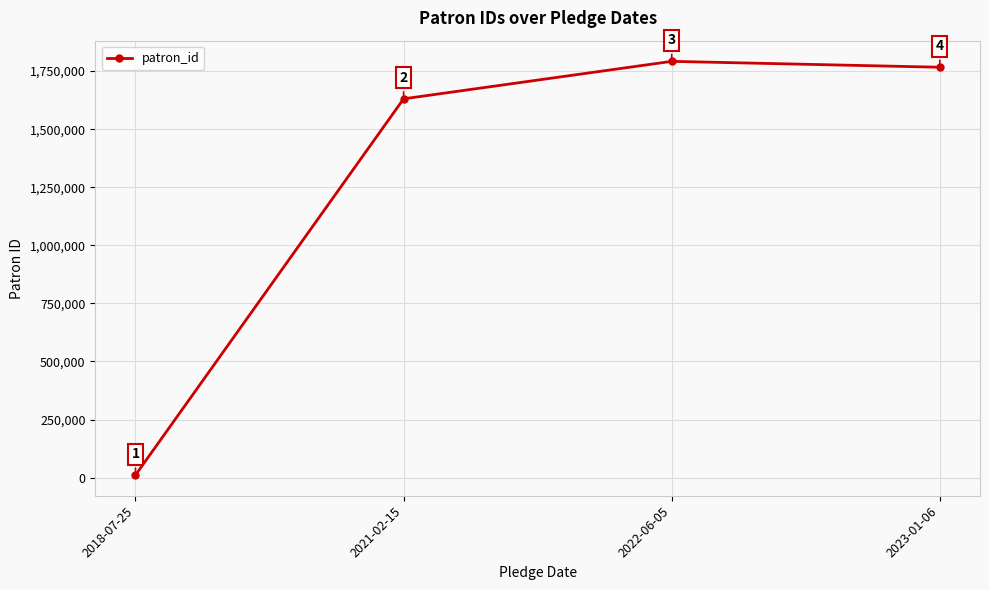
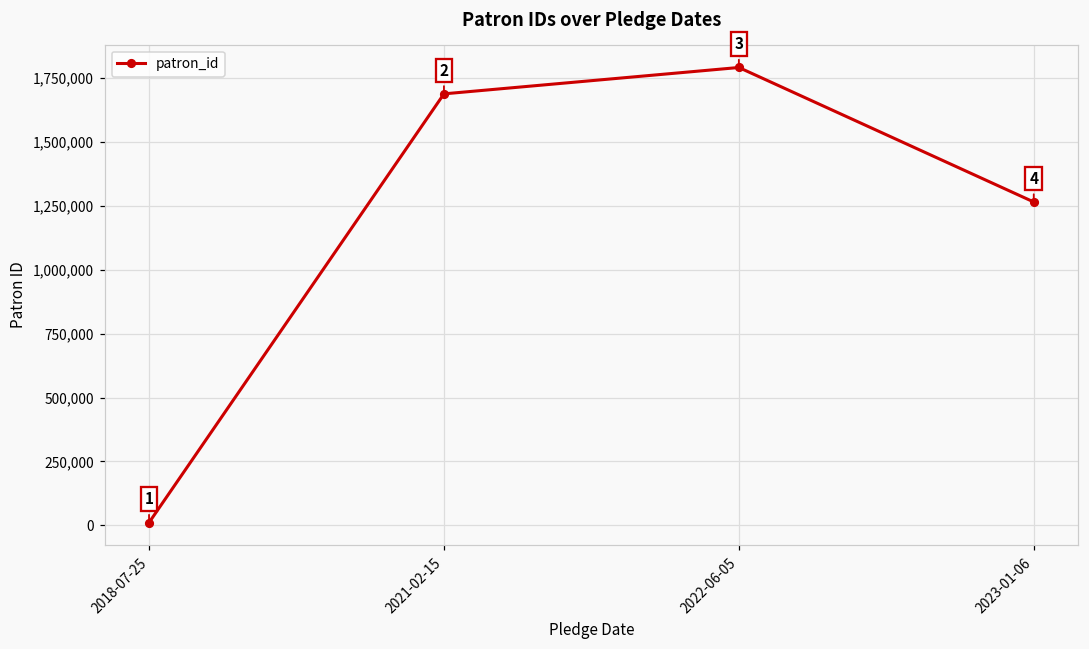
  {
-   "2021-02-15": "1,630,000",
-   "2023-01-06": "1,770,000"
+   "2021-02-15": "1,690,000",
+   "2023-01-06": "1,270,000"
  }
